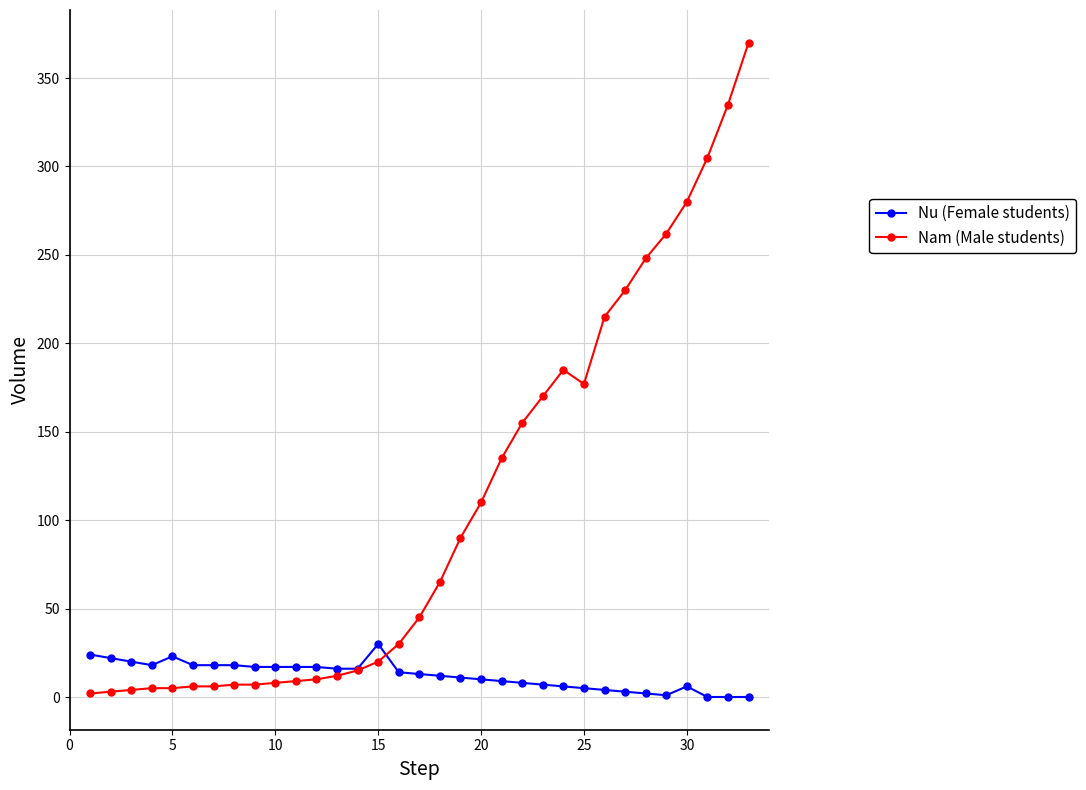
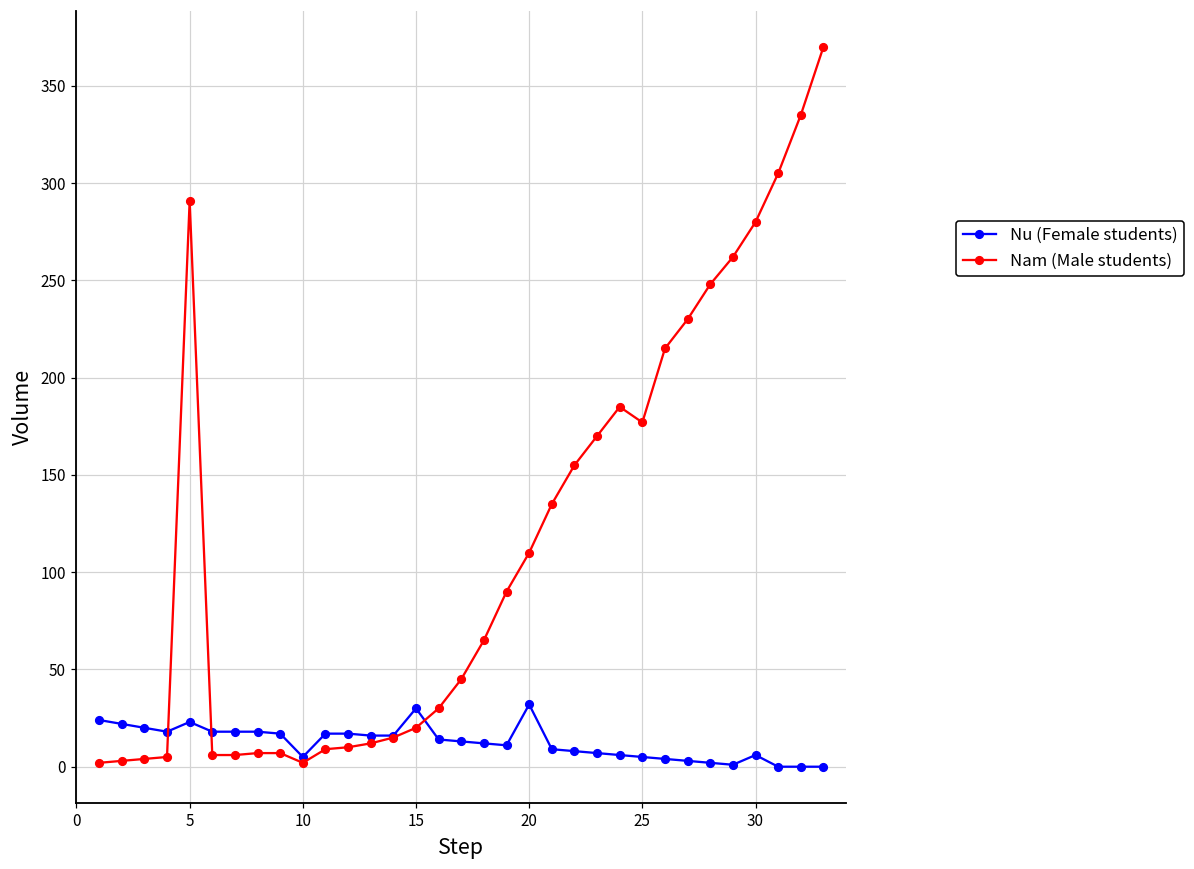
  {
    "Nu (Female students)": {
      "5": 23,
-     "10": 17,
+     "10": 5,
      "15": 30,
-     "20": 10,
+     "20": 32,
      "25": 5,
      "30": 6
    },
    "Nam (Male students)": {
-     "5": 5,
-     "10": 8,
+     "5": 291,
+     "10": 2,
      "15": 20,
      "20": 110,
      "25": 177,
      "30": 280
    }
  }
